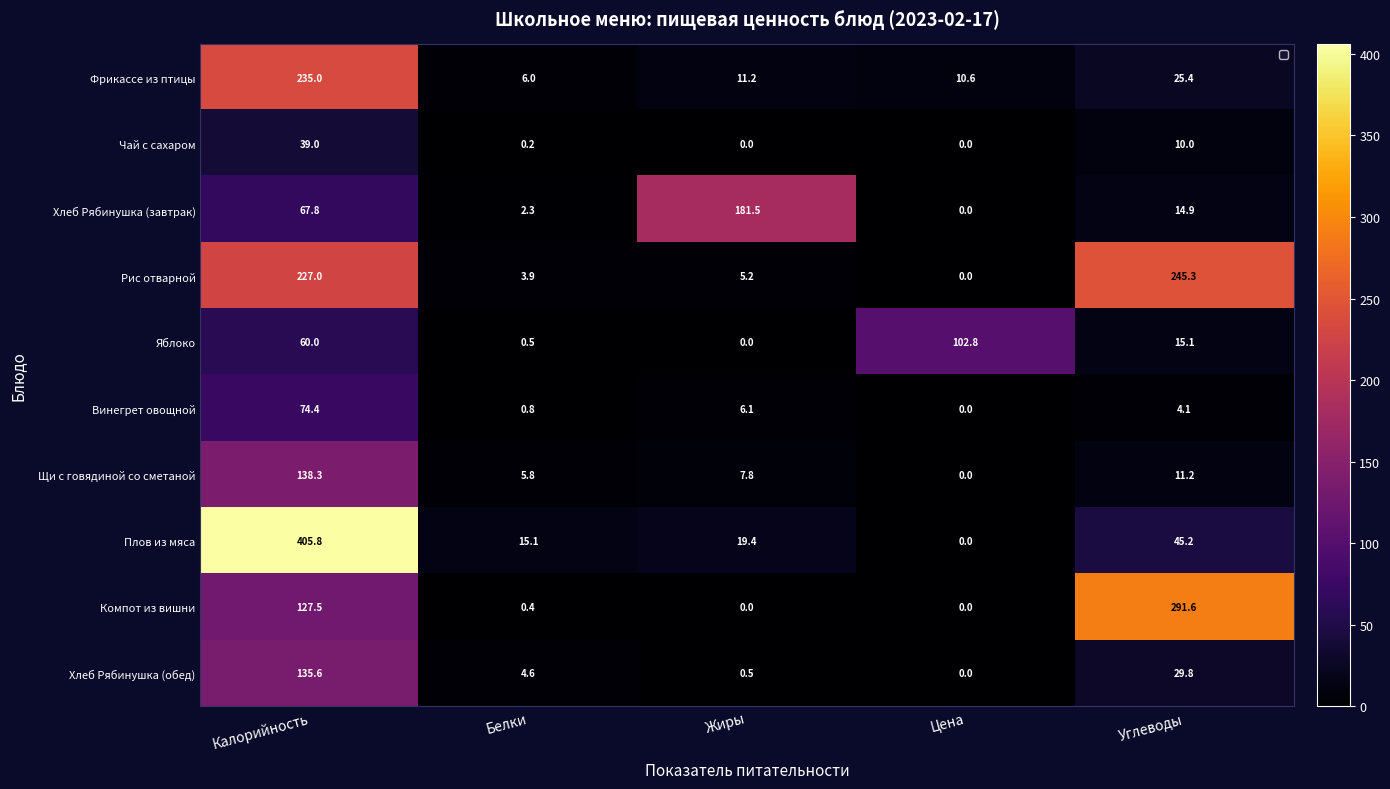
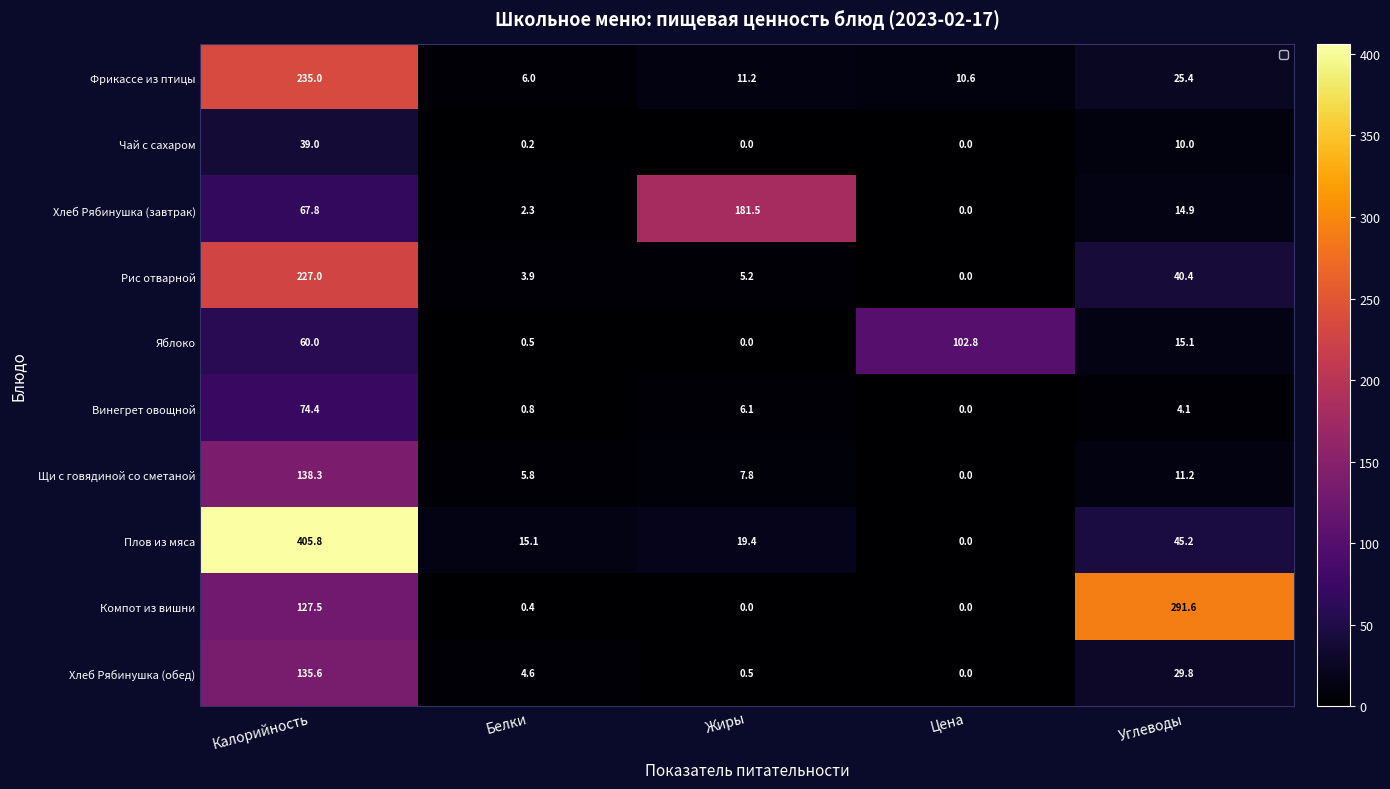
  {
    "Фрикассе из птицы": {
      "Калорийность": 235.0,
      "Белки": 6.0,
      "Жиры": 11.2,
      "Цена": 10.6,
      "Углеводы": 25.4
    },
    "Чай с сахаром": {
      "Калорийность": 39.0,
      "Белки": 0.2,
      "Жиры": 0.0,
      "Цена": 0.0,
      "Углеводы": 10.0
    },
    "Хлеб Рябинушка (завтрак)": {
      "Калорийность": 67.8,
      "Белки": 2.3,
      "Жиры": 181.5,
      "Цена": 0.0,
      "Углеводы": 14.9
    },
    "Рис отварной": {
      "Калорийность": 227.0,
      "Белки": 3.9,
      "Жиры": 5.2,
      "Цена": 0.0,
-     "Углеводы": 245.3
+     "Углеводы": 40.4
    },
    "Яблоко": {
      "Калорийность": 60.0,
      "Белки": 0.5,
      "Жиры": 0.0,
      "Цена": 102.8,
      "Углеводы": 15.1
    },
    "Винегрет овощной": {
      "Калорийность": 74.4,
      "Белки": 0.8,
      "Жиры": 6.1,
      "Цена": 0.0,
      "Углеводы": 4.1
    },
    "Щи с говядиной со сметаной": {
      "Калорийность": 138.3,
      "Белки": 5.8,
      "Жиры": 7.8,
      "Цена": 0.0,
      "Углеводы": 11.2
    },
    "Плов из мяса": {
      "Калорийность": 405.8,
      "Белки": 15.1,
      "Жиры": 19.4,
      "Цена": 0.0,
      "Углеводы": 45.2
    },
    "Компот из вишни": {
      "Калорийность": 127.5,
      "Белки": 0.4,
      "Жиры": 0.0,
      "Цена": 0.0,
      "Углеводы": 291.6
    },
    "Хлеб Рябинушка (обед)": {
      "Калорийность": 135.6,
      "Белки": 4.6,
      "Жиры": 0.5,
      "Цена": 0.0,
      "Углеводы": 29.8
    }
  }
